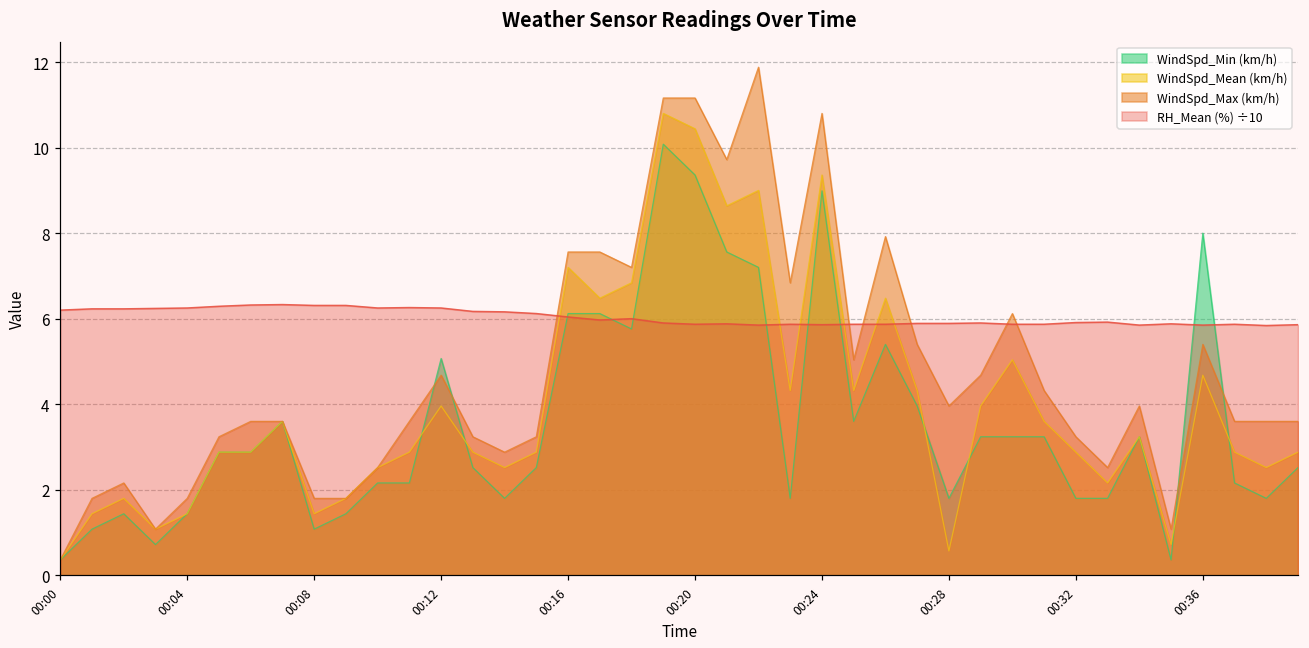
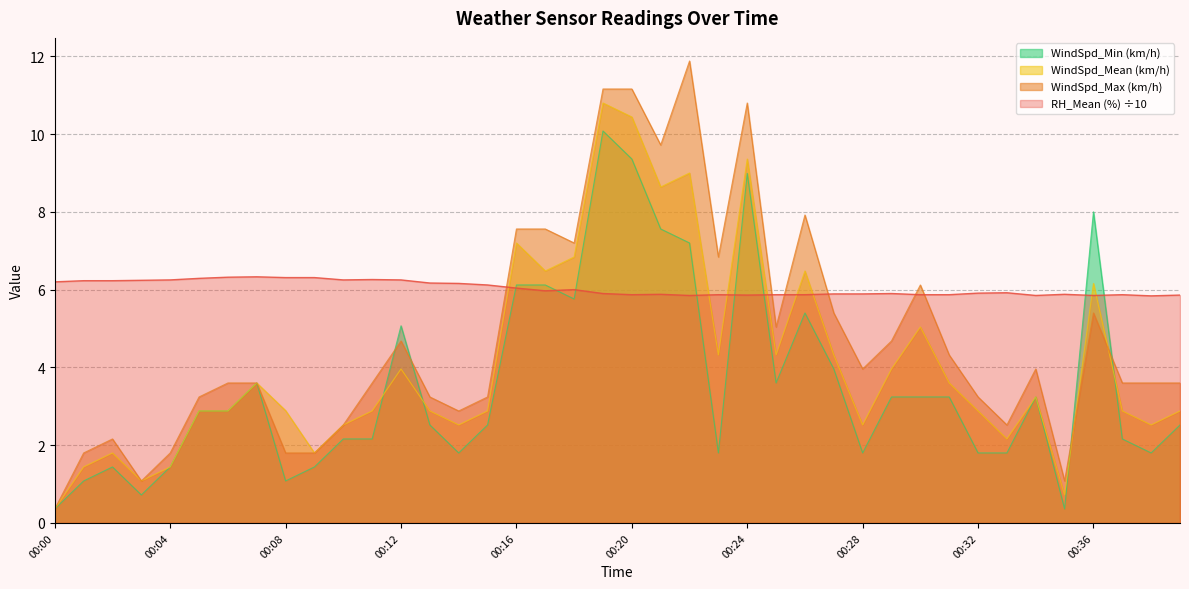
  {
    "WindSpd_Min (km/h)": {
      "00:08": 1.1,
      "00:12": 5.1,
      "00:16": 6.1,
      "00:20": 9.4,
      "00:24": 9.0,
      "00:28": 1.8,
      "00:32": 1.8,
      "00:36": 8.0
    },
    "WindSpd_Mean (km/h)": {
-     "00:08": 1.4,
+     "00:08": 2.9,
      "00:12": 4.0,
      "00:16": 7.2,
      "00:20": 10.4,
      "00:24": 9.4,
-     "00:28": 0.6,
+     "00:28": 2.5,
      "00:32": 2.9,
-     "00:36": 4.7
+     "00:36": 6.2
    }
  }
